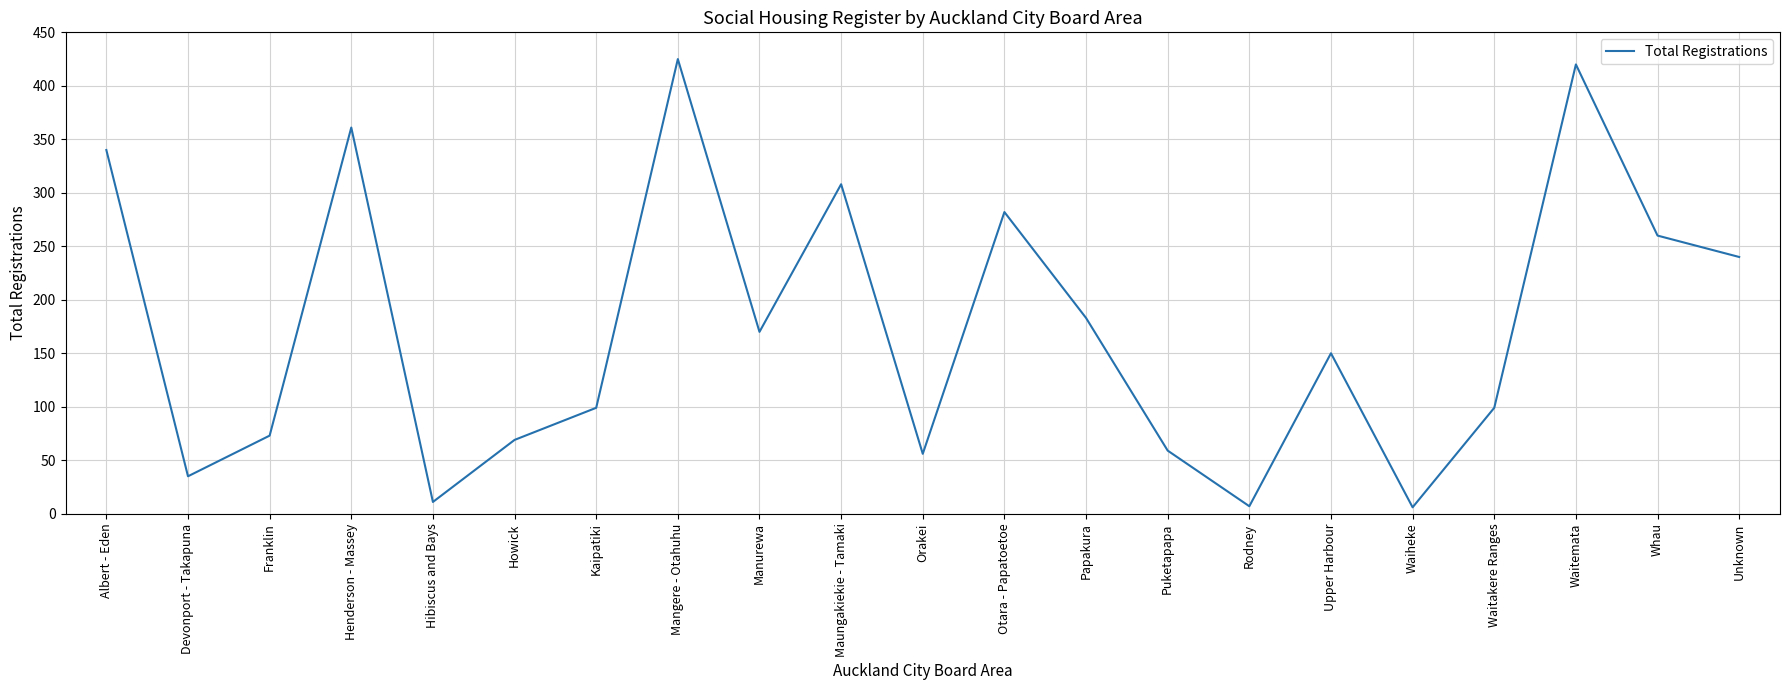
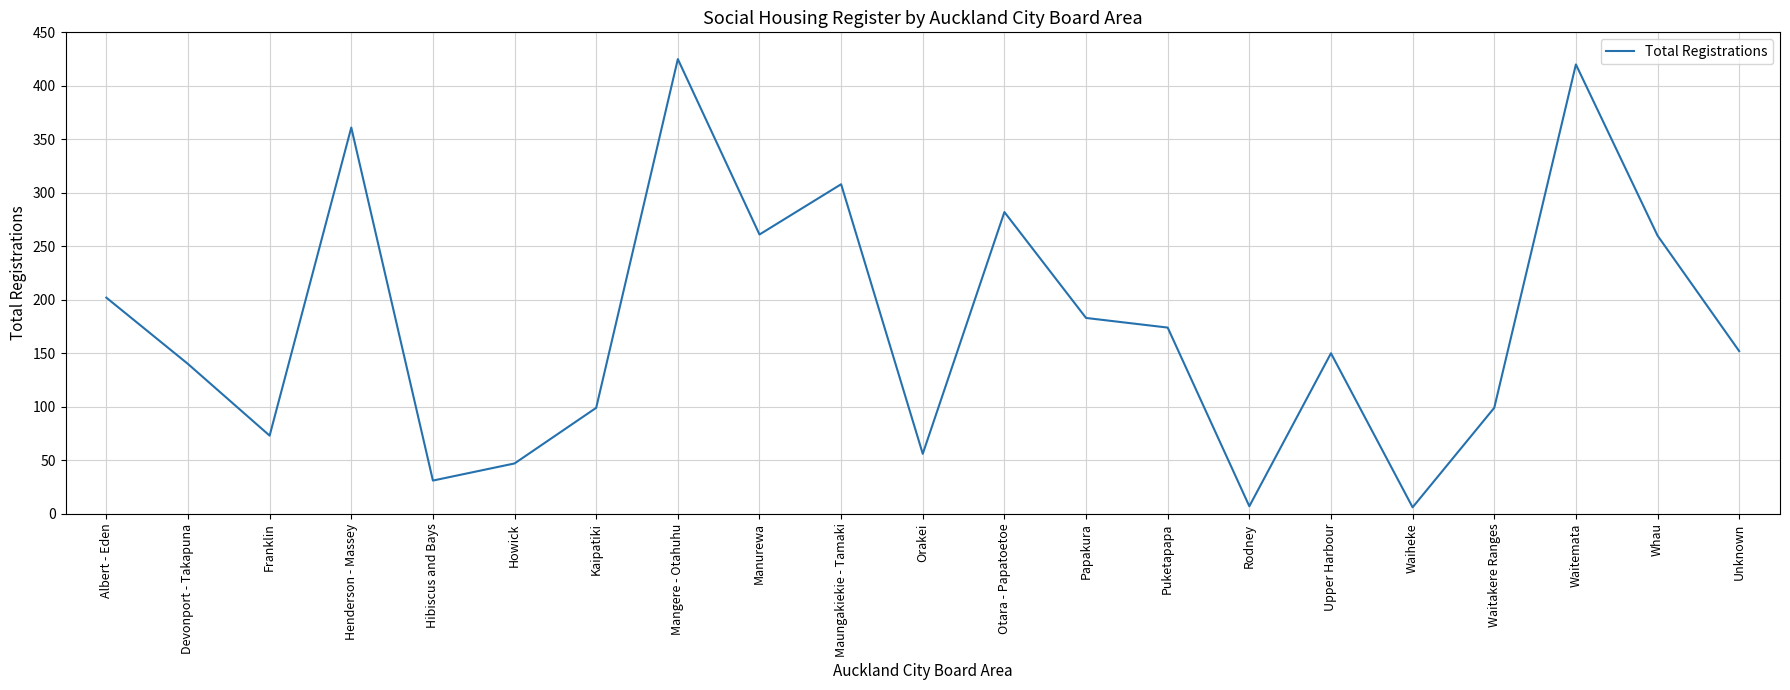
  {
-   "Albert - Eden": 340,
-   "Devonport - Takapuna": 35,
+   "Albert - Eden": 202,
+   "Devonport - Takapuna": 140,
    "Franklin": 73,
    "Henderson - Massey": 361,
-   "Hibiscus and Bays": 11,
-   "Howick": 69,
+   "Hibiscus and Bays": 31,
+   "Howick": 47,
    "Kaipatiki": 99,
    "Mangere - Otahuhu": 425,
-   "Manurewa": 170,
+   "Manurewa": 261,
    "Maungakiekie - Tamaki": 308,
    "Orakei": 56,
    "Otara - Papatoetoe": 282,
    "Papakura": 183,
-   "Puketapapa": 59,
+   "Puketapapa": 174,
    "Rodney": 7,
    "Upper Harbour": 150,
    "Waiheke": 6,
    "Waitakere Ranges": 99,
    "Waitemata": 420,
    "Whau": 260,
-   "Unknown": 240
+   "Unknown": 152
  }
